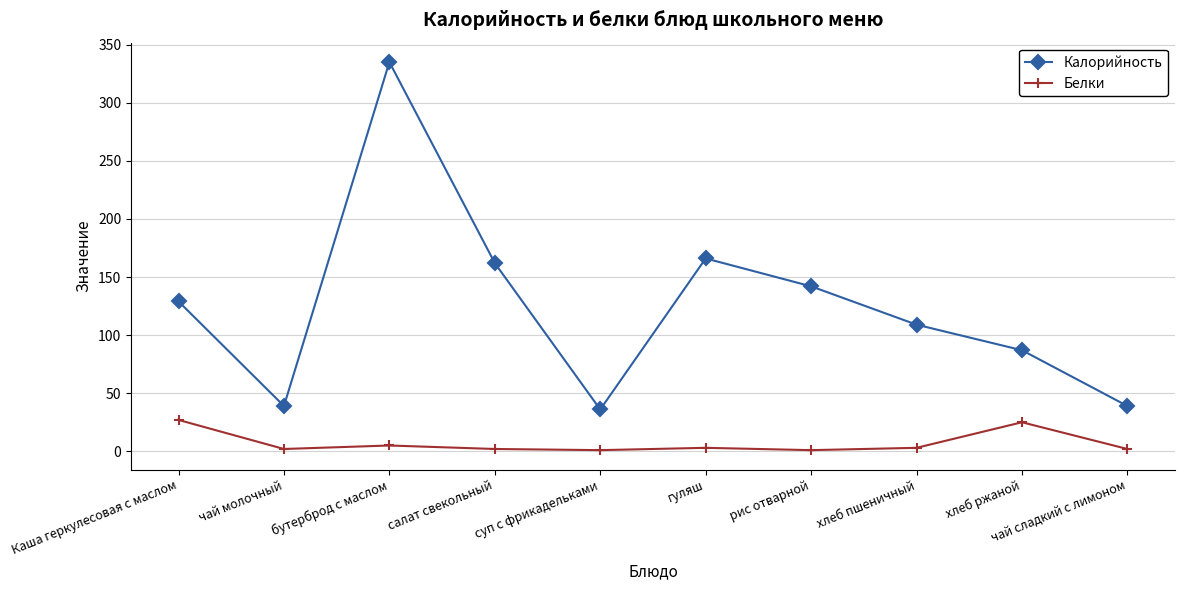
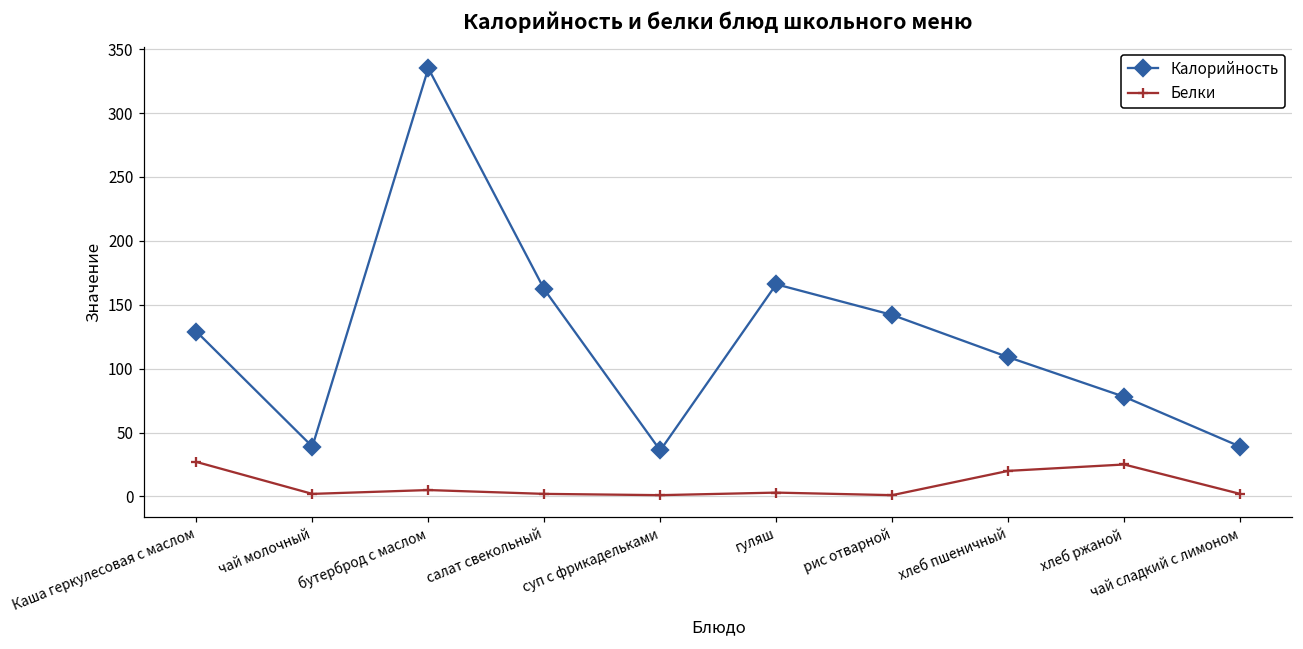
  {
    "Калорийность": {
      "Каша геркулесовая с маслом": 129,
      "чай молочный": 39,
      "бутерброд с маслом": 335,
      "салат свекольный": 162,
      "суп с фрикадельками": 36,
      "гуляш": 166,
      "рис отварной": 142,
      "хлеб пшеничный": 109,
-     "хлеб ржаной": 87,
+     "хлеб ржаной": 78,
      "чай сладкий с лимоном": 39
    },
    "Белки": {
      "Каша геркулесовая с маслом": 27,
      "чай молочный": 2,
      "бутерброд с маслом": 5,
      "салат свекольный": 2,
      "суп с фрикадельками": 1,
      "гуляш": 3,
      "рис отварной": 1,
-     "хлеб пшеничный": 3,
+     "хлеб пшеничный": 20,
      "хлеб ржаной": 25,
      "чай сладкий с лимоном": 2
    }
  }
